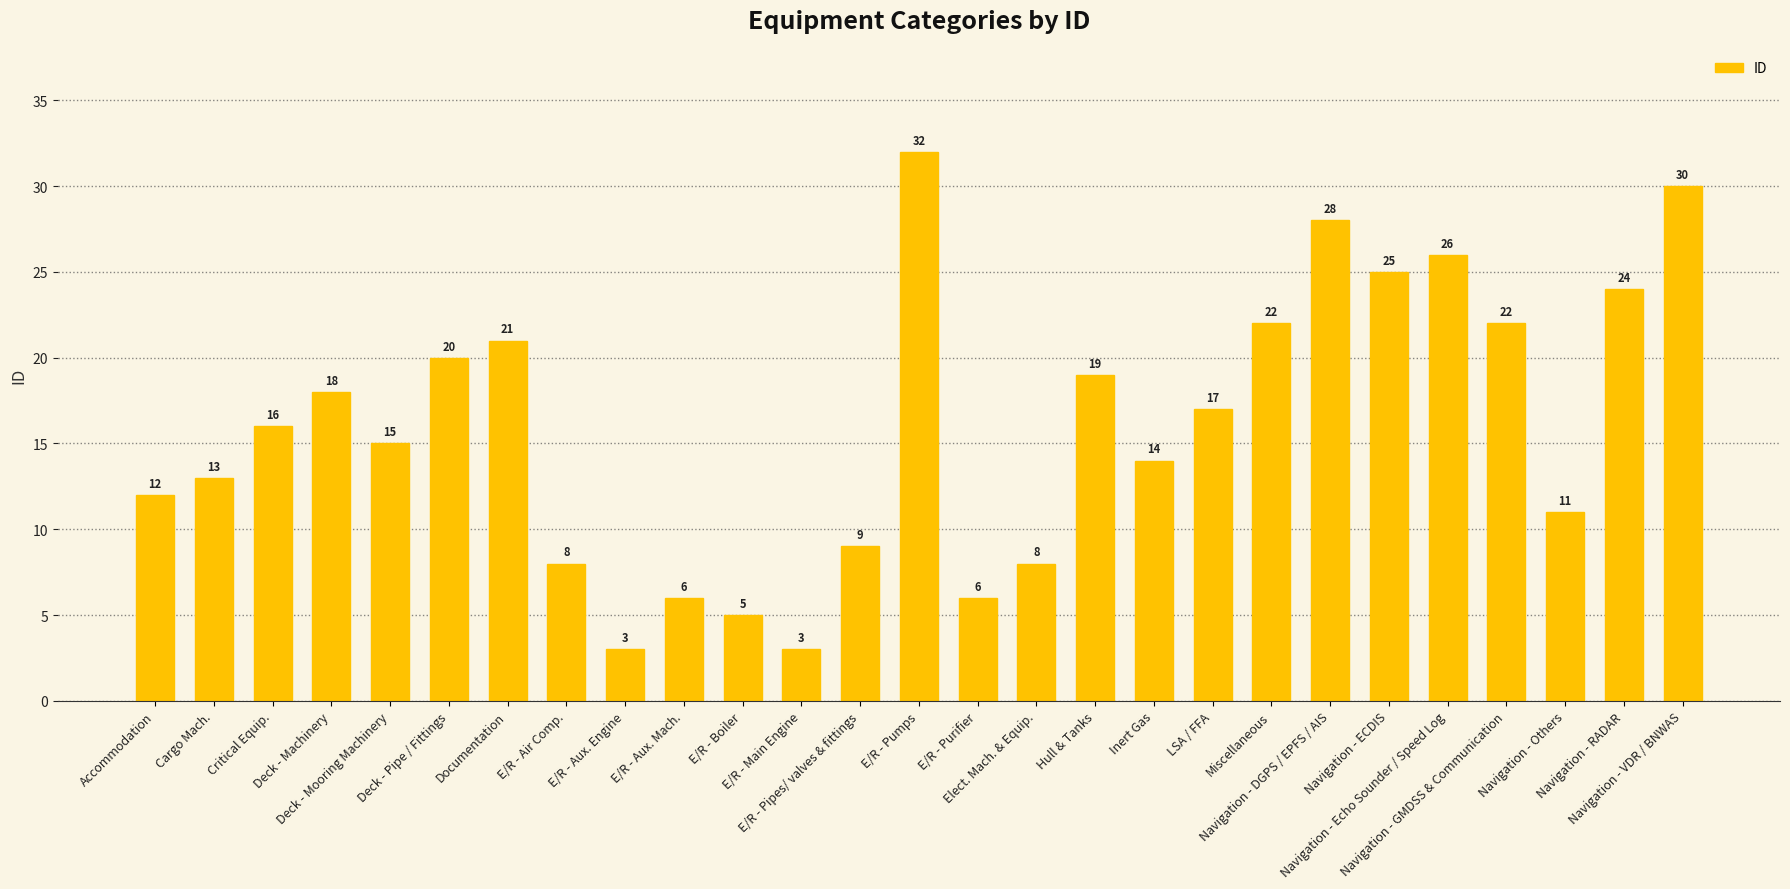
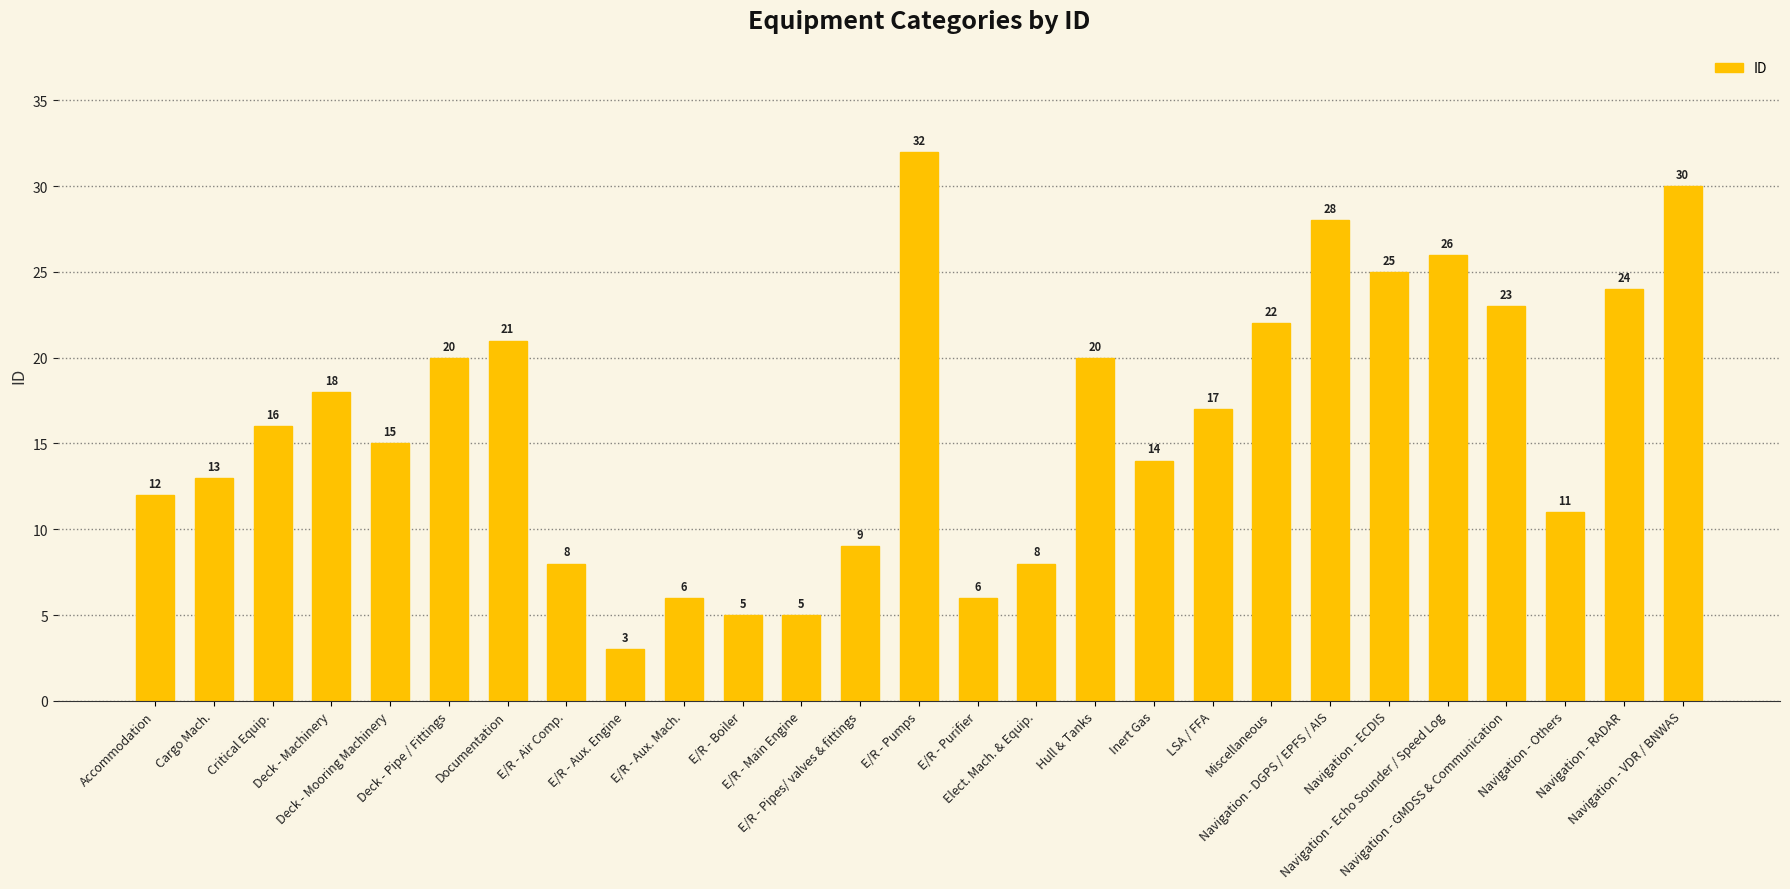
  {
    "Accommodation": 12,
    "Cargo Mach.": 13,
    "Critical Equip.": 16,
    "Deck - Machinery": 18,
    "Deck - Mooring Machinery": 15,
    "Deck - Pipe / Fittings": 20,
    "Documentation": 21,
    "E/R - Air Comp.": 8,
    "E/R - Aux. Engine": 3,
    "E/R - Aux. Mach.": 6,
    "E/R - Boiler": 5,
-   "E/R - Main Engine": 3,
+   "E/R - Main Engine": 5,
    "E/R - Pipes/ valves & fittings": 9,
    "E/R - Pumps": 32,
    "E/R - Purifier": 6,
    "Elect. Mach. & Equip.": 8,
-   "Hull & Tanks": 19,
+   "Hull & Tanks": 20,
    "Inert Gas": 14,
    "LSA / FFA": 17,
    "Miscellaneous": 22,
    "Navigation - DGPS / EPFS / AIS": 28,
    "Navigation - ECDIS": 25,
    "Navigation - Echo Sounder / Speed Log": 26,
-   "Navigation - GMDSS & Communication": 22,
+   "Navigation - GMDSS & Communication": 23,
    "Navigation - Others": 11,
    "Navigation - RADAR": 24,
    "Navigation - VDR / BNWAS": 30
  }
